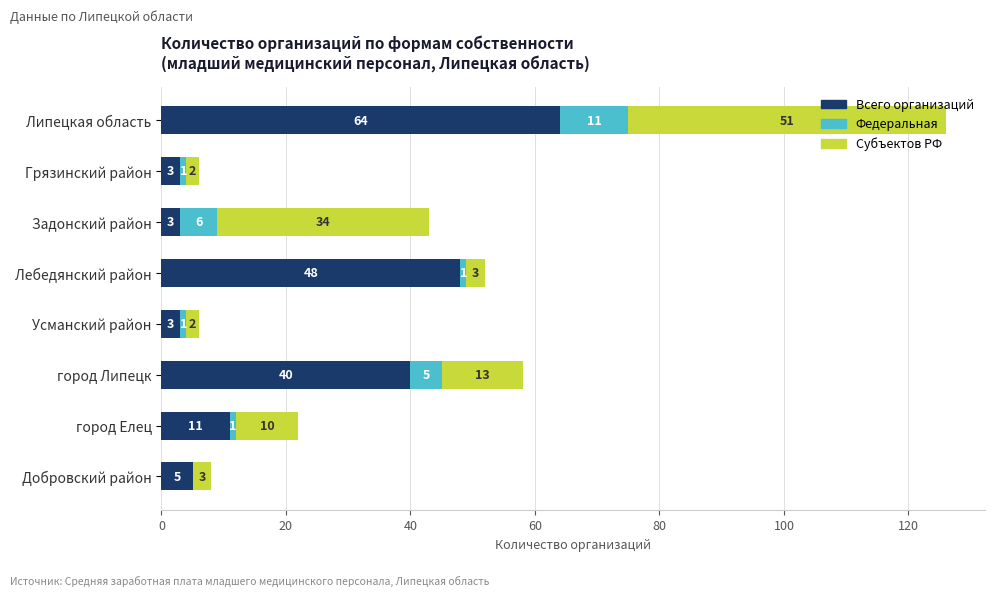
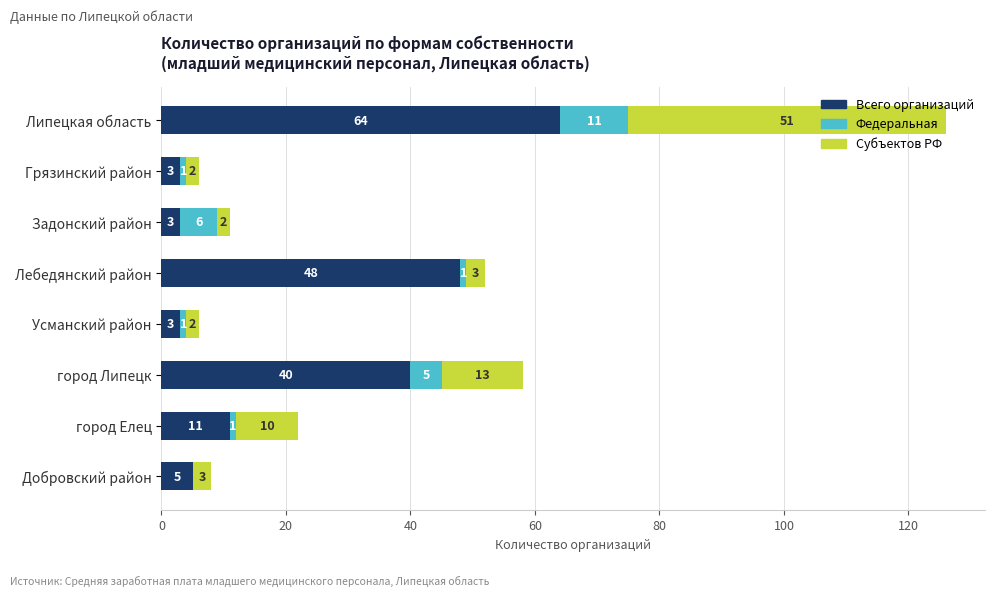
  {
    "Всего организаций": {
      "Липецкая область": 64,
      "Грязинский район": 3,
      "Задонский район": 3,
      "Лебедянский район": 48,
      "Усманский район": 3,
      "город Липецк": 40,
      "город Елец": 11,
      "Добровский район": 5
    },
    "Федеральная": {
      "Липецкая область": 11,
      "Грязинский район": 1,
      "Задонский район": 6,
      "Лебедянский район": 1,
      "Усманский район": 1,
      "город Липецк": 5,
      "город Елец": 1
    },
    "Субъектов РФ": {
      "Липецкая область": 51,
      "Грязинский район": 2,
-     "Задонский район": 34,
+     "Задонский район": 2,
      "Лебедянский район": 3,
      "Усманский район": 2,
      "город Липецк": 13,
      "город Елец": 10,
      "Добровский район": 3
    }
  }
